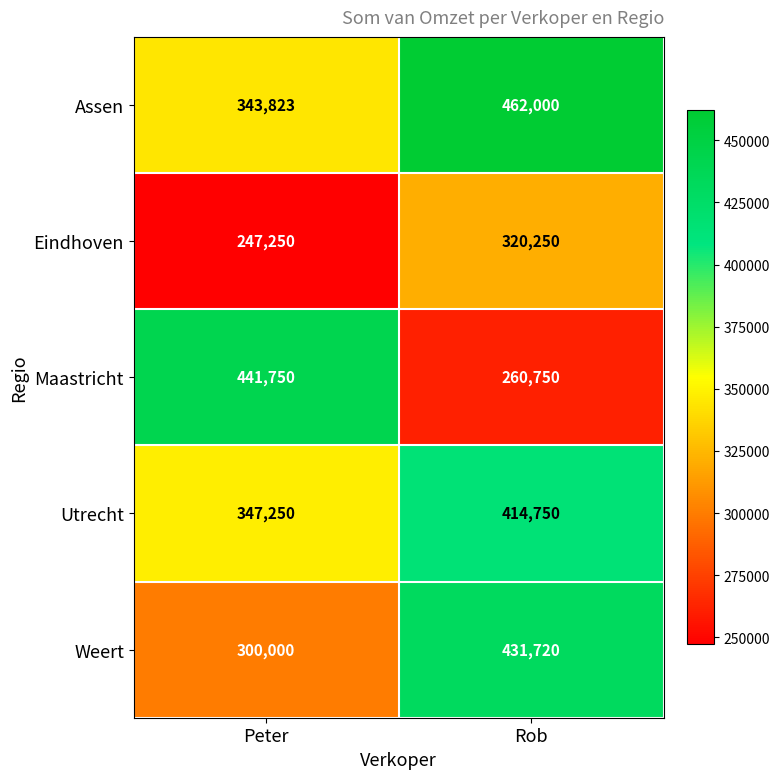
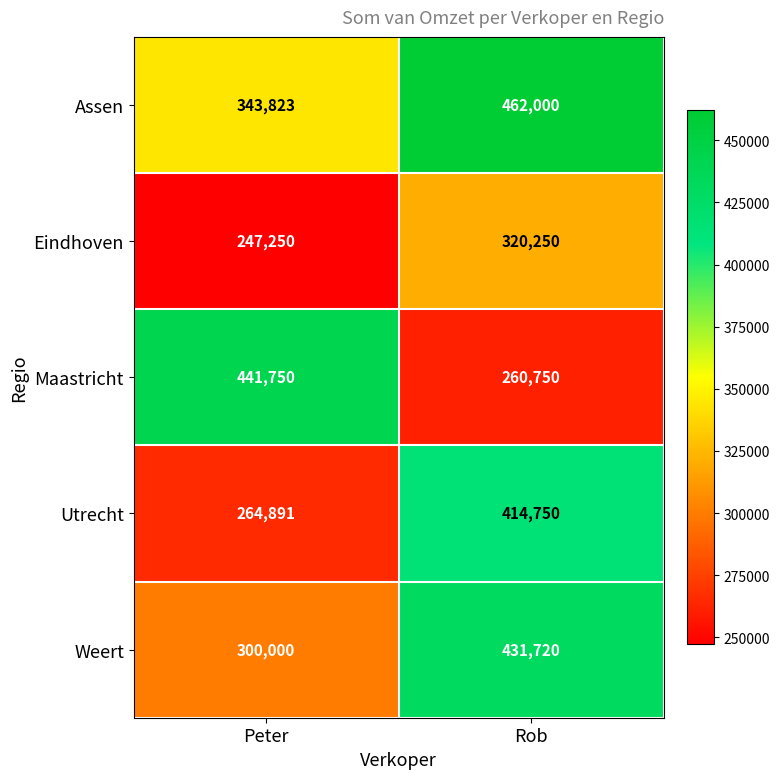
  {
    "Assen": {
      "Peter": "343,823",
      "Rob": "462,000"
    },
    "Eindhoven": {
      "Peter": "247,250",
      "Rob": "320,250"
    },
    "Maastricht": {
      "Peter": "441,750",
      "Rob": "260,750"
    },
    "Utrecht": {
-     "Peter": "347,250",
+     "Peter": "264,891",
      "Rob": "414,750"
    },
    "Weert": {
      "Peter": "300,000",
      "Rob": "431,720"
    }
  }
